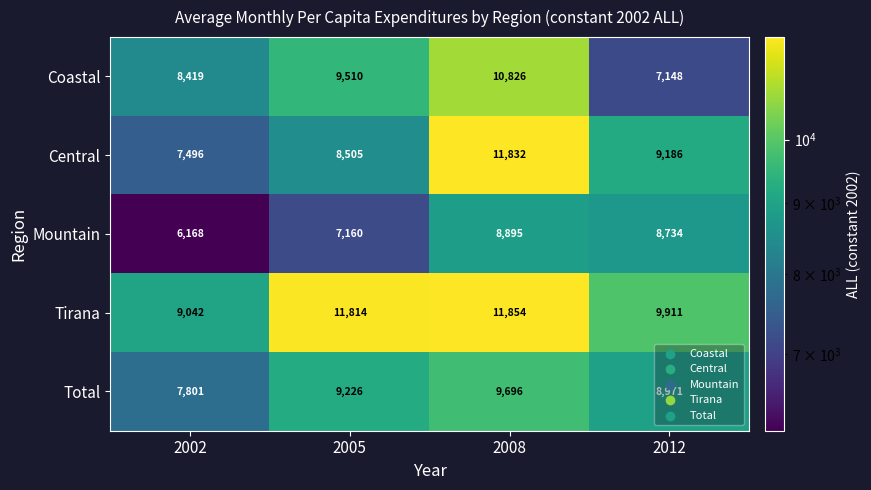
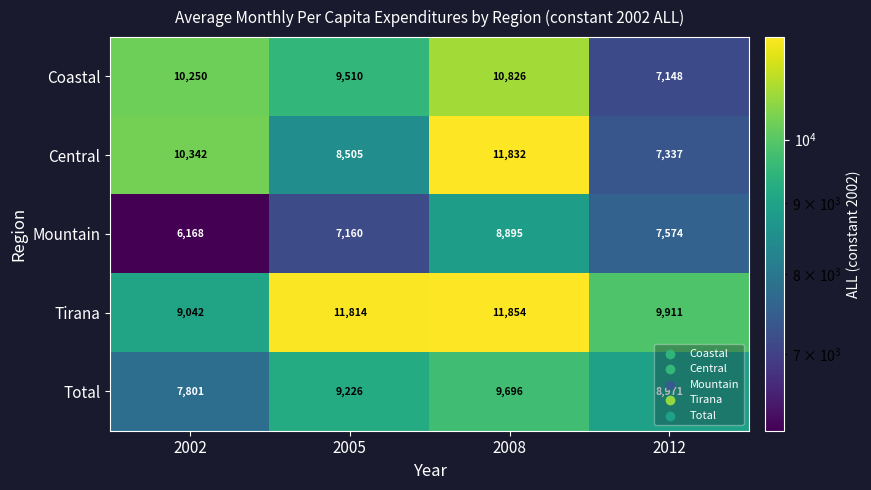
  {
    "Coastal": {
-     "2002": "8,419",
+     "2002": "10,250",
      "2005": "9,510",
      "2008": "10,826",
      "2012": "7,148"
    },
    "Central": {
-     "2002": "7,496",
+     "2002": "10,342",
      "2005": "8,505",
      "2008": "11,832",
-     "2012": "9,186"
+     "2012": "7,337"
    },
    "Mountain": {
      "2002": "6,168",
      "2005": "7,160",
      "2008": "8,895",
-     "2012": "8,734"
+     "2012": "7,574"
    },
    "Tirana": {
      "2002": "9,042",
      "2005": "11,814",
      "2008": "11,854",
      "2012": "9,911"
    },
    "Total": {
      "2002": "7,801",
      "2005": "9,226",
      "2008": "9,696"
    }
  }
